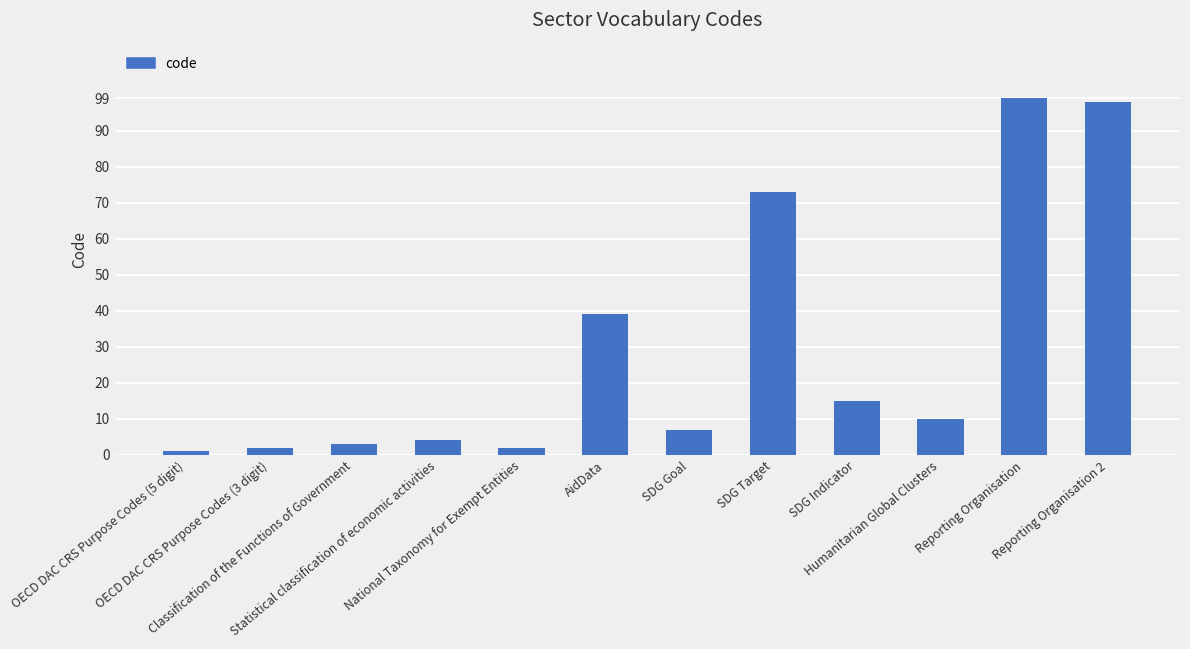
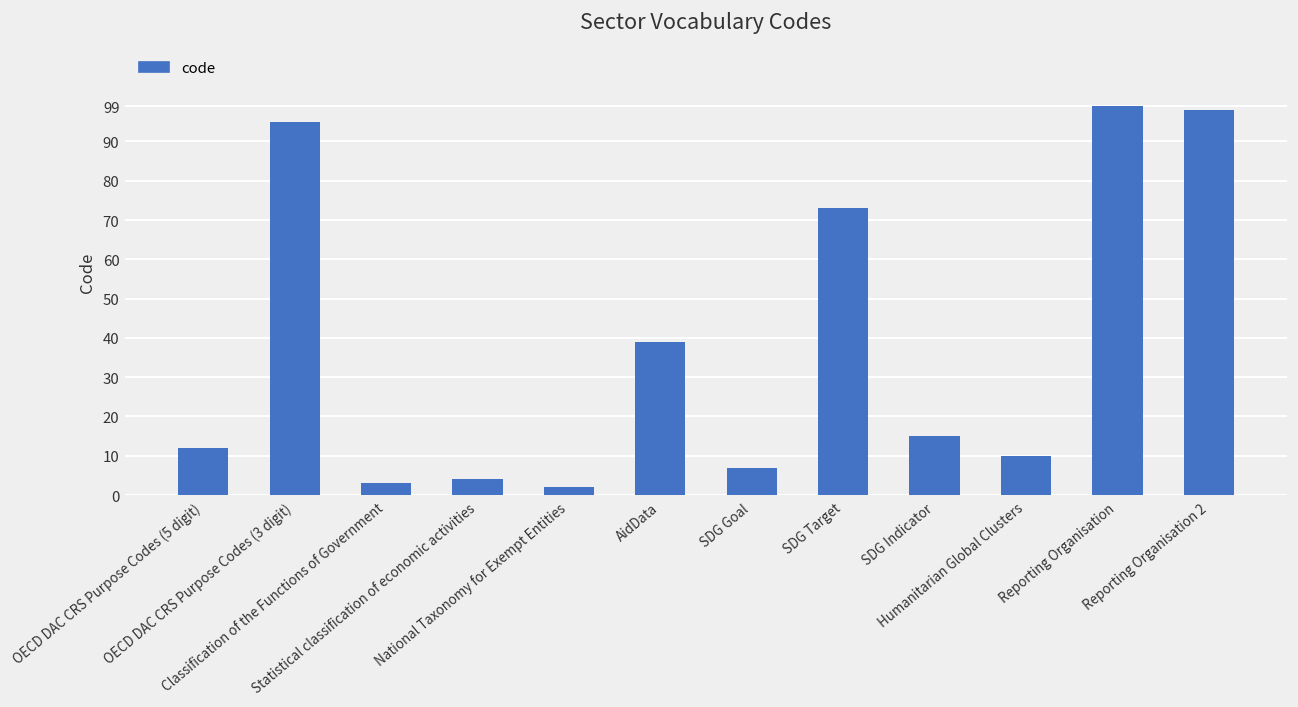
  {
-   "OECD DAC CRS Purpose Codes (5 digit)": 1,
-   "OECD DAC CRS Purpose Codes (3 digit)": 2,
+   "OECD DAC CRS Purpose Codes (5 digit)": 12,
+   "OECD DAC CRS Purpose Codes (3 digit)": 95,
    "Classification of the Functions of Government": 3,
    "Statistical classification of economic activities": 4,
    "National Taxonomy for Exempt Entities": 2,
    "AidData": 39,
    "SDG Goal": 7,
    "SDG Target": 73,
    "SDG Indicator": 15,
    "Humanitarian Global Clusters": 10,
    "Reporting Organisation": 99,
    "Reporting Organisation 2": 98
  }
